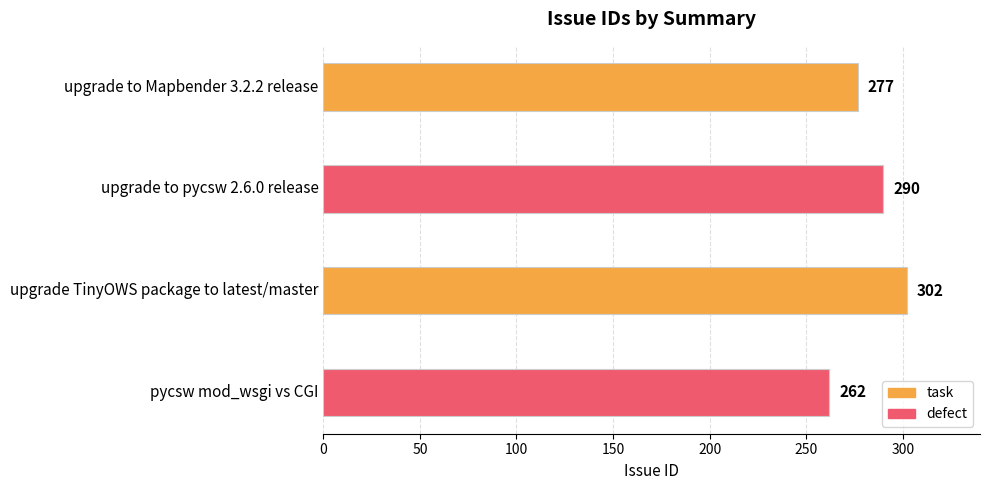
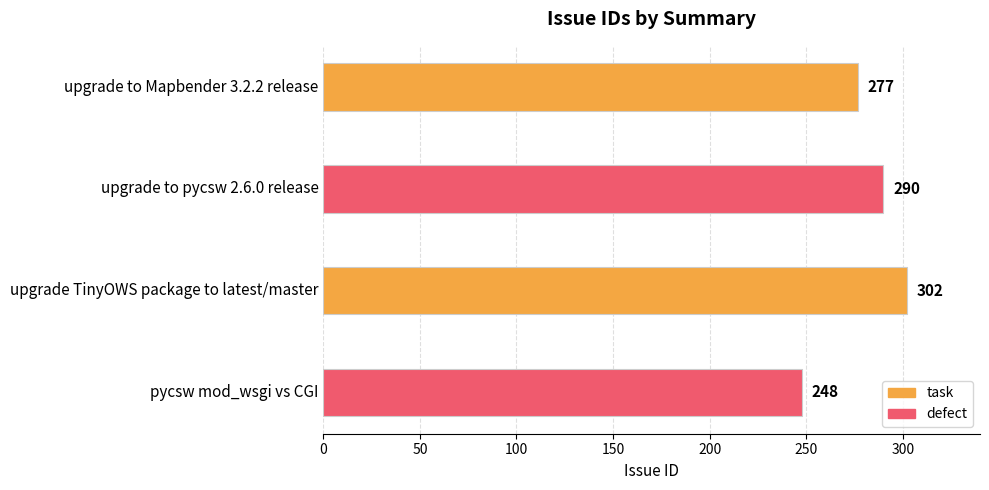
  {
    "upgrade to Mapbender 3.2.2 release": 277,
    "upgrade to pycsw 2.6.0 release": 290,
    "upgrade TinyOWS package to latest/master": 302,
-   "pycsw mod_wsgi vs CGI": 262
+   "pycsw mod_wsgi vs CGI": 248
  }
